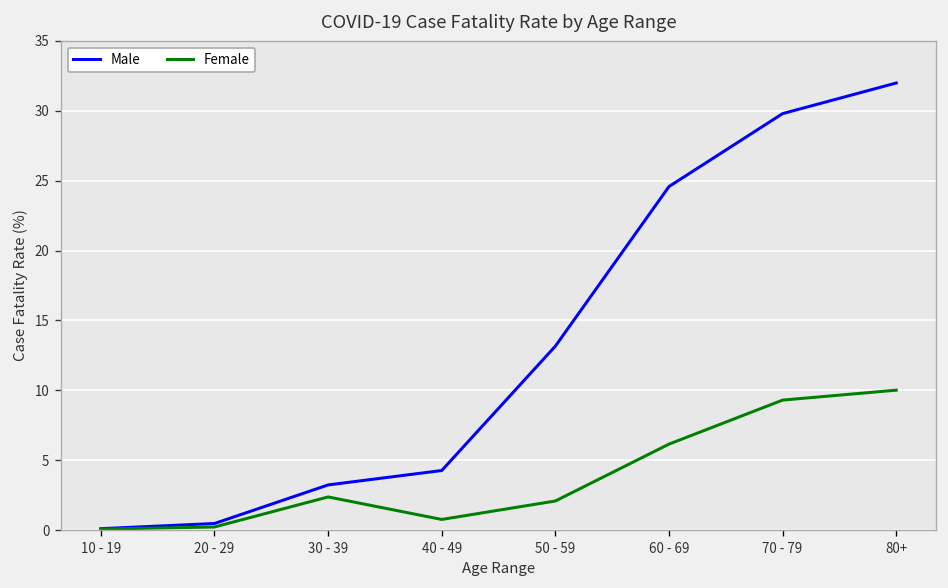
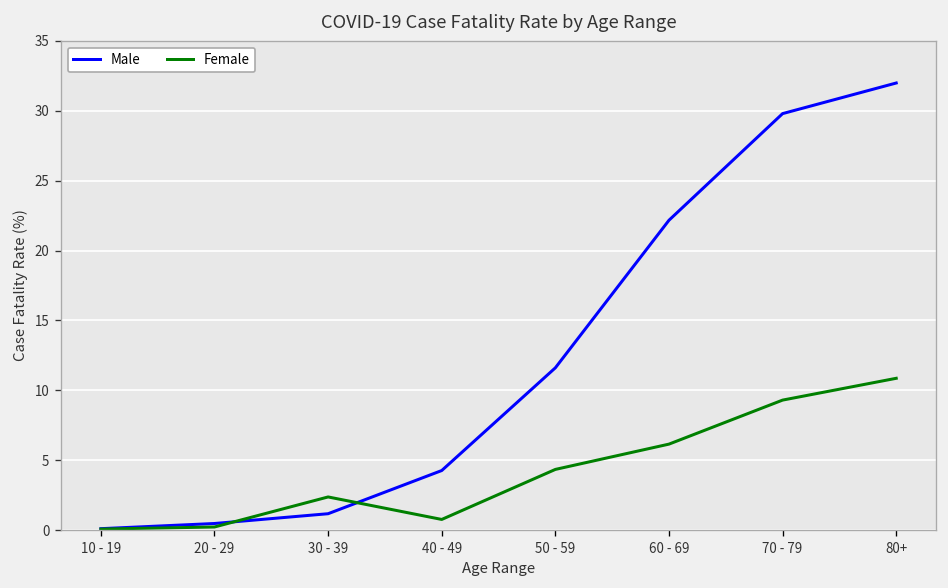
  {
    "Male": {
      "20 - 29": 0.5,
-     "30 - 39": 3.2,
+     "30 - 39": 1.2,
      "40 - 49": 4.3,
-     "50 - 59": 13.2,
-     "60 - 69": 24.6,
+     "50 - 59": 11.6,
+     "60 - 69": 22.2,
      "70 - 79": 29.8,
      "80+": 32.0
    },
    "Female": {
      "20 - 29": 0.2,
      "30 - 39": 2.4,
      "40 - 49": 0.8,
-     "50 - 59": 2.1,
+     "50 - 59": 4.3,
      "60 - 69": 6.2,
      "70 - 79": 9.3,
-     "80+": 10.0
+     "80+": 10.9
    }
  }
